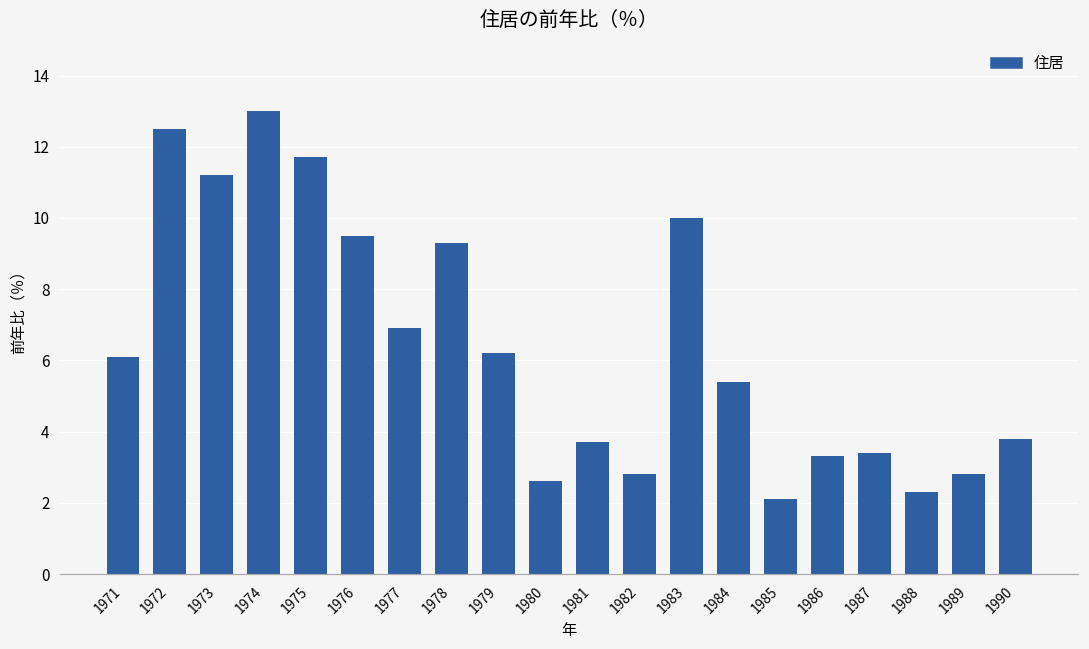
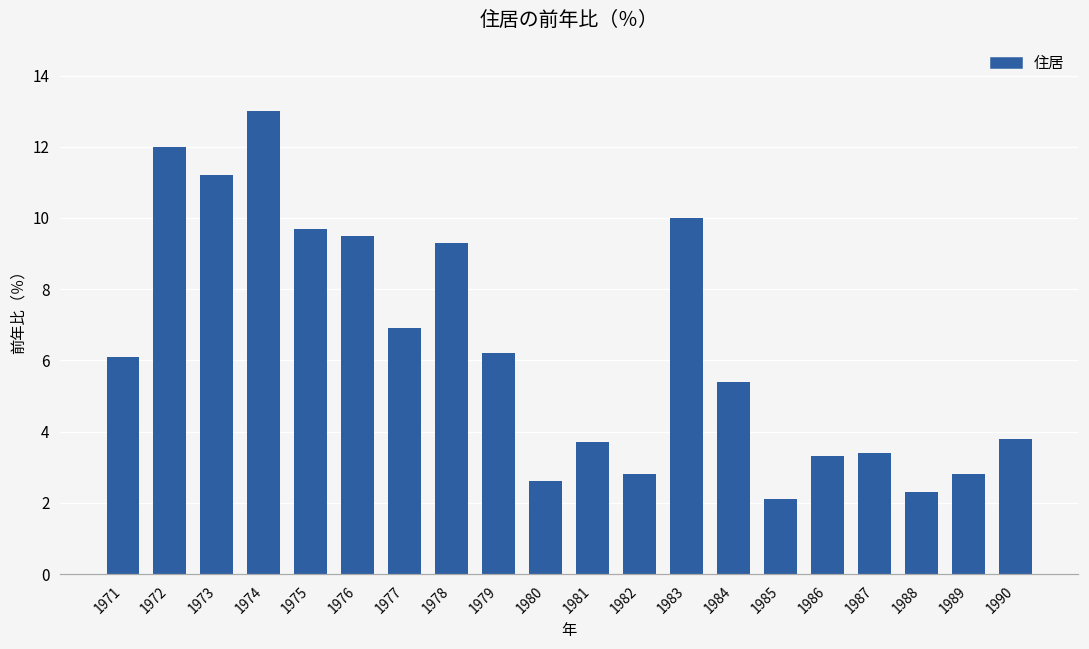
  {
    "1971": 6.1,
-   "1972": 12.5,
+   "1972": 12.0,
    "1973": 11.2,
    "1974": 13.0,
-   "1975": 11.7,
+   "1975": 9.7,
    "1976": 9.5,
    "1977": 6.9,
    "1978": 9.3,
    "1979": 6.2,
    "1980": 2.6,
    "1981": 3.7,
    "1982": 2.8,
    "1983": 10.0,
    "1984": 5.4,
    "1985": 2.1,
    "1986": 3.3,
    "1987": 3.4,
    "1988": 2.3,
    "1989": 2.8,
    "1990": 3.8
  }
